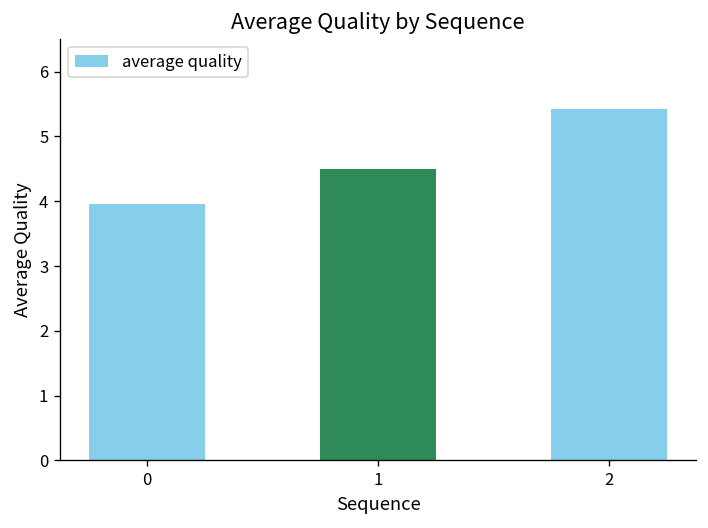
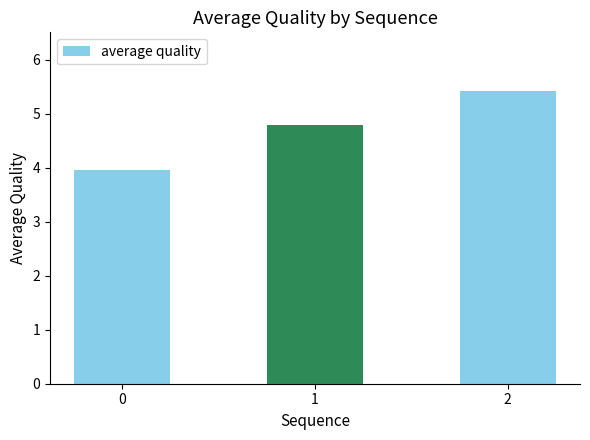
  {
    "0": 4.0,
-   "1": 4.5,
+   "1": 4.8,
    "2": 5.4
  }
